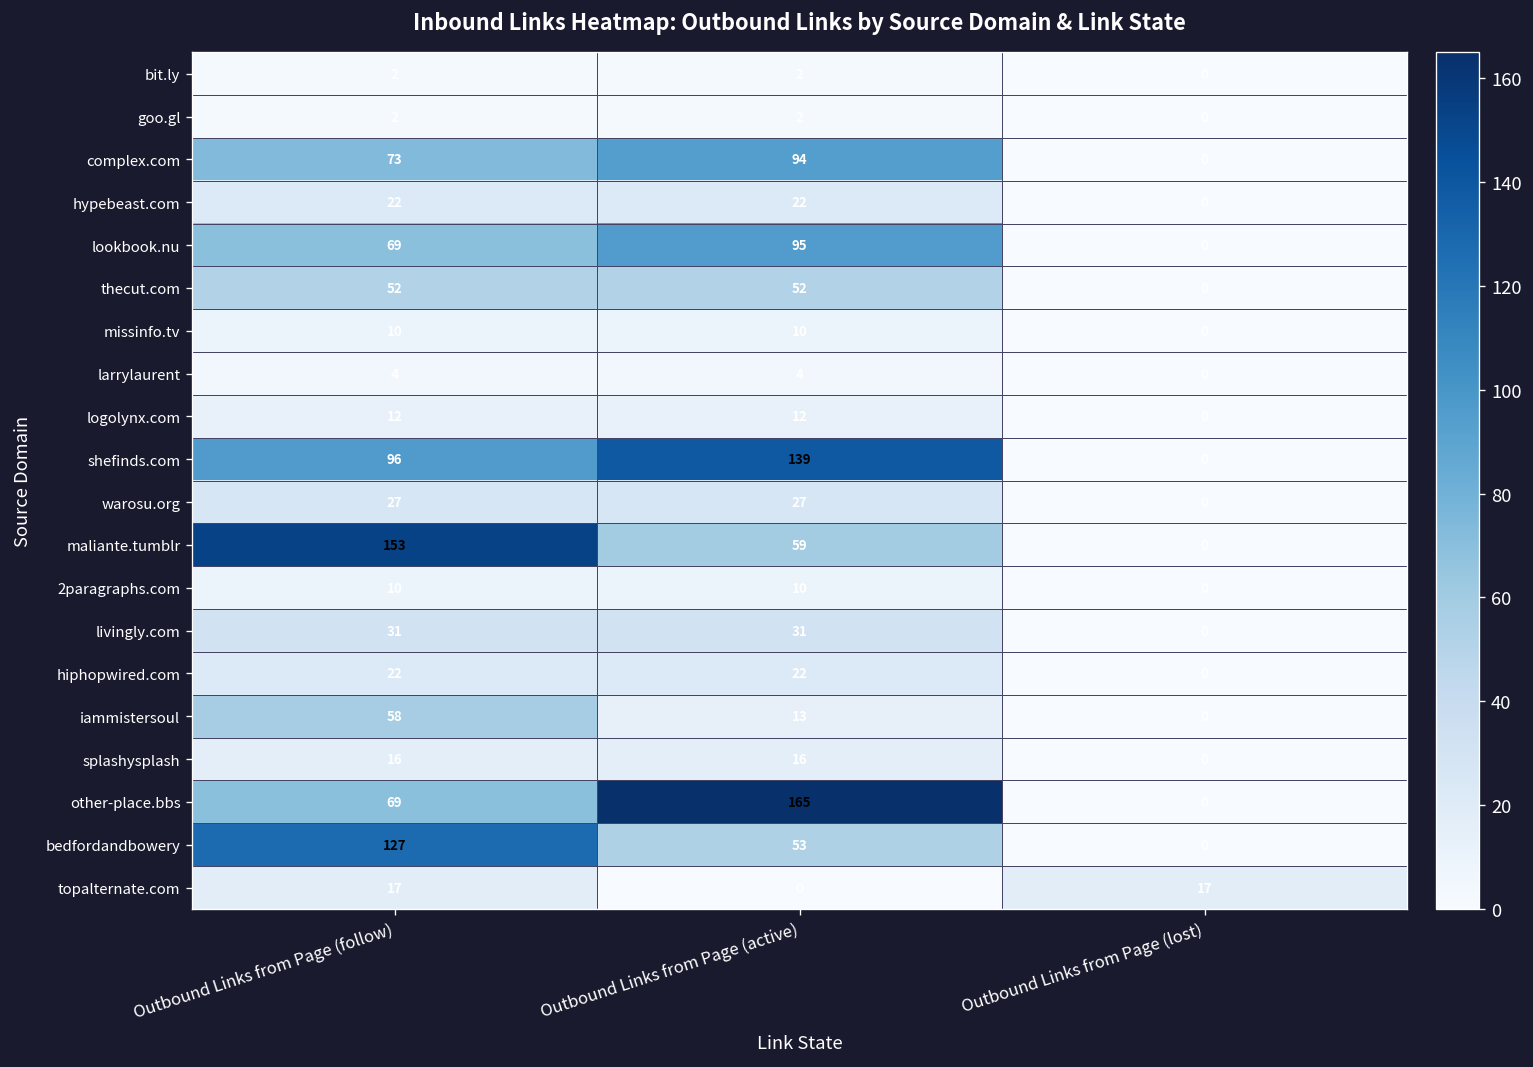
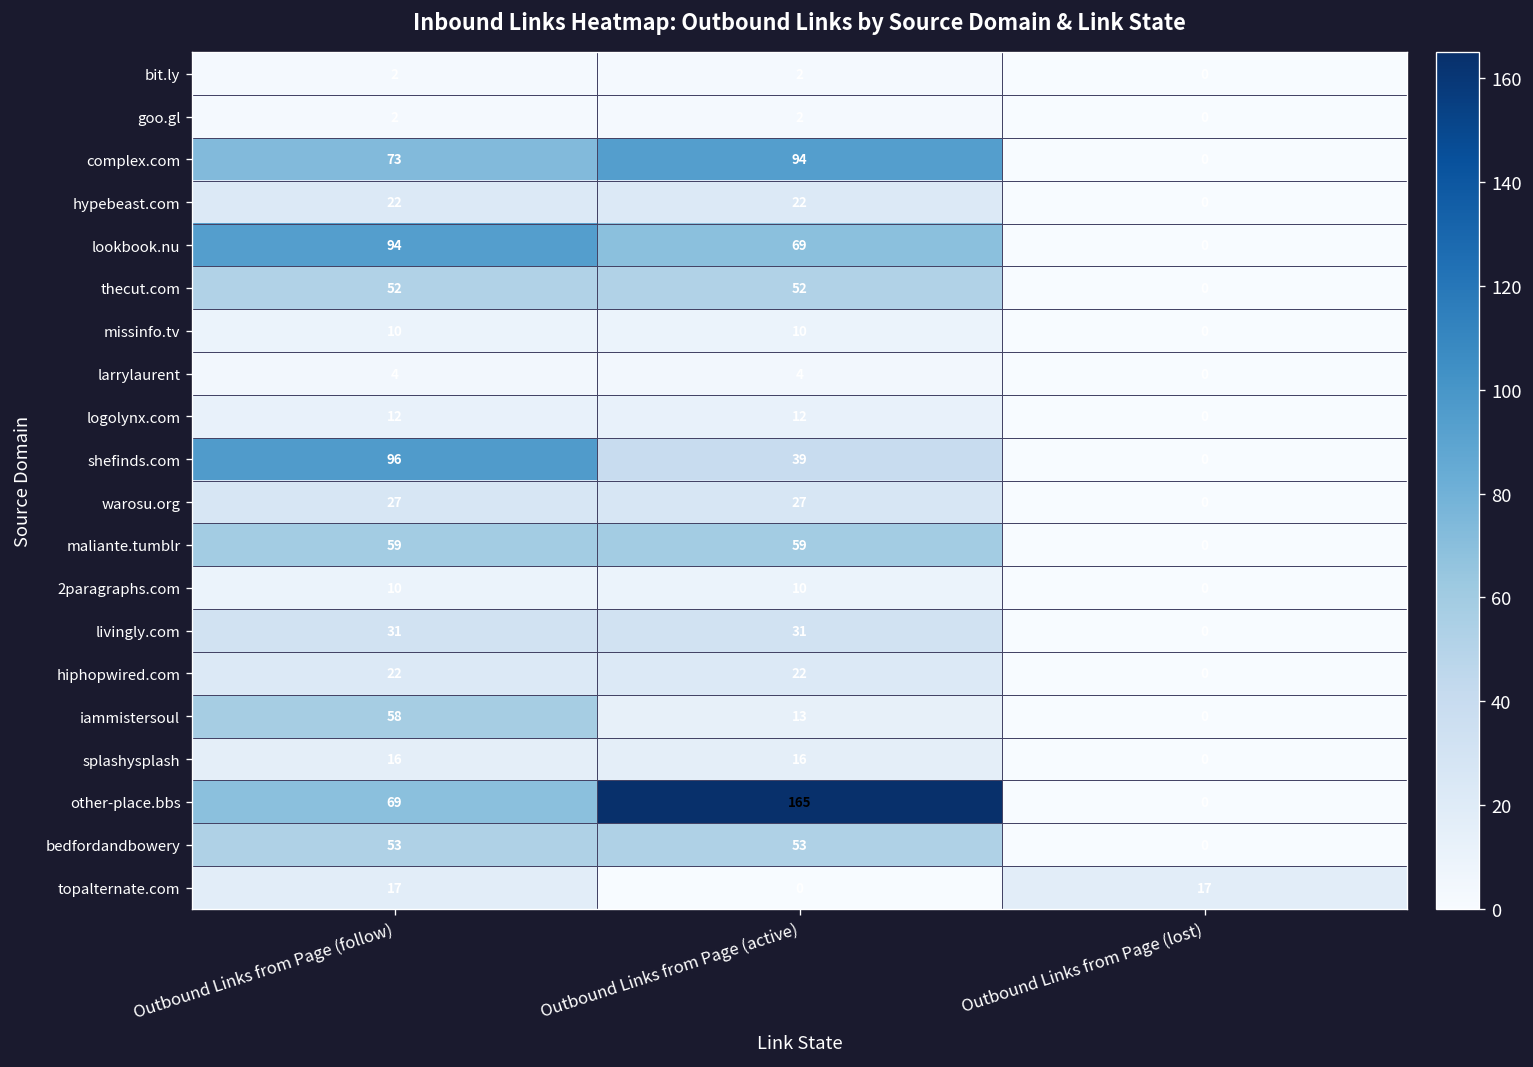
  {
    "complex.com": {
      "Outbound Links from Page (follow)": 73,
      "Outbound Links from Page (active)": 94
    },
    "lookbook.nu": {
-     "Outbound Links from Page (follow)": 69,
-     "Outbound Links from Page (active)": 95
+     "Outbound Links from Page (follow)": 94,
+     "Outbound Links from Page (active)": 69
    },
    "thecut.com": {
      "Outbound Links from Page (follow)": 52,
      "Outbound Links from Page (active)": 52
    },
    "shefinds.com": {
      "Outbound Links from Page (follow)": 96,
-     "Outbound Links from Page (active)": 139
+     "Outbound Links from Page (active)": 39
    },
    "maliante.tumblr": {
-     "Outbound Links from Page (follow)": 153,
+     "Outbound Links from Page (follow)": 59,
      "Outbound Links from Page (active)": 59
    },
    "iammistersoul": {
      "Outbound Links from Page (follow)": 58
    },
    "other-place.bbs": {
      "Outbound Links from Page (follow)": 69,
      "Outbound Links from Page (active)": 165
    },
    "bedfordandbowery": {
-     "Outbound Links from Page (follow)": 127,
+     "Outbound Links from Page (follow)": 53,
      "Outbound Links from Page (active)": 53
    }
  }
